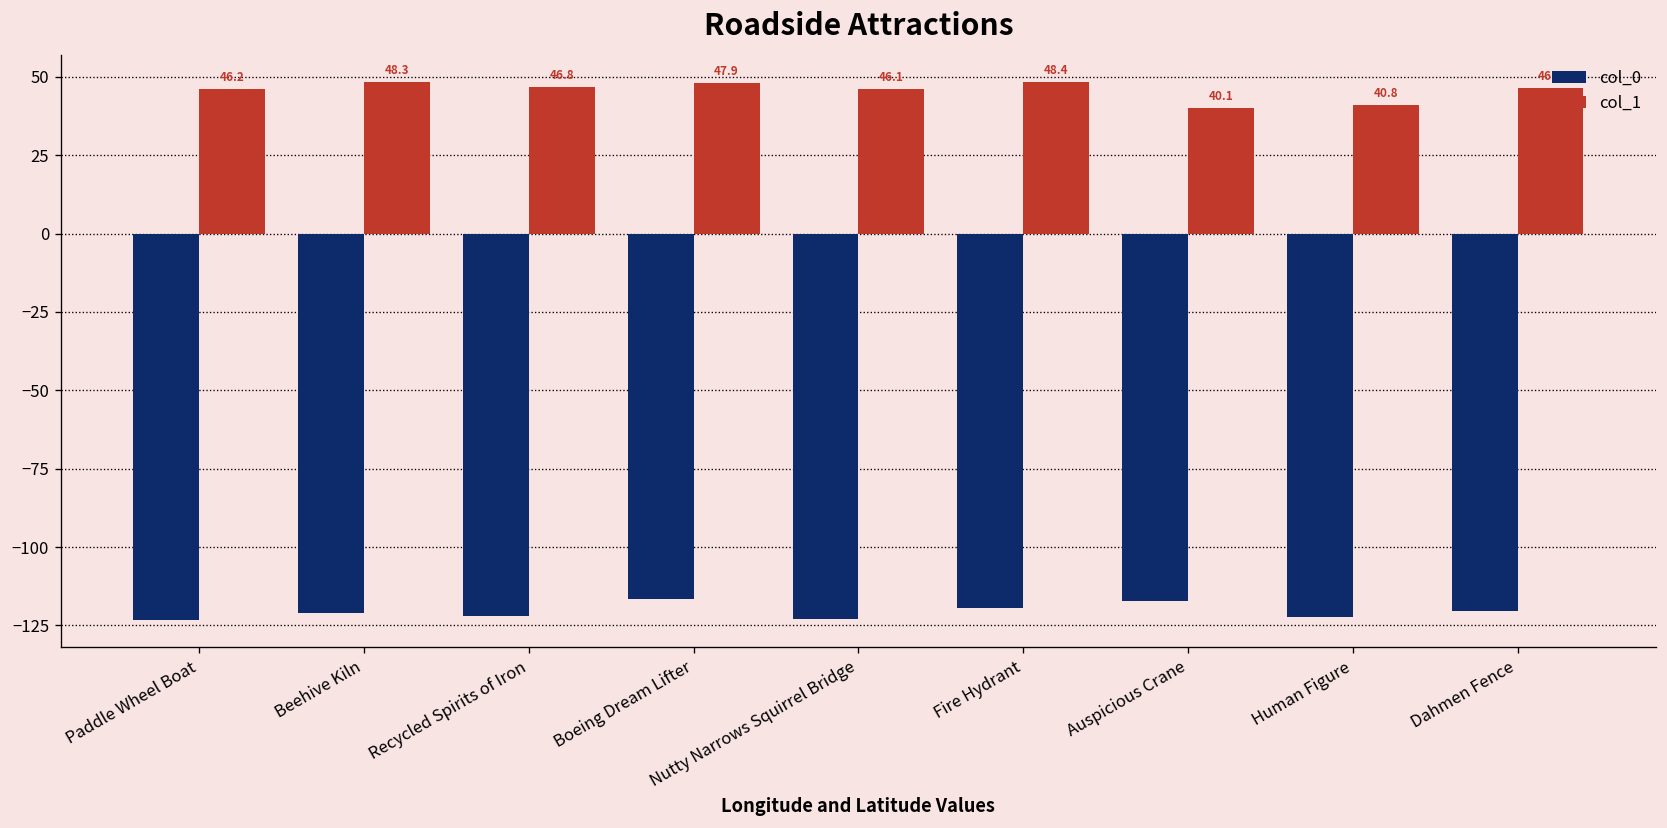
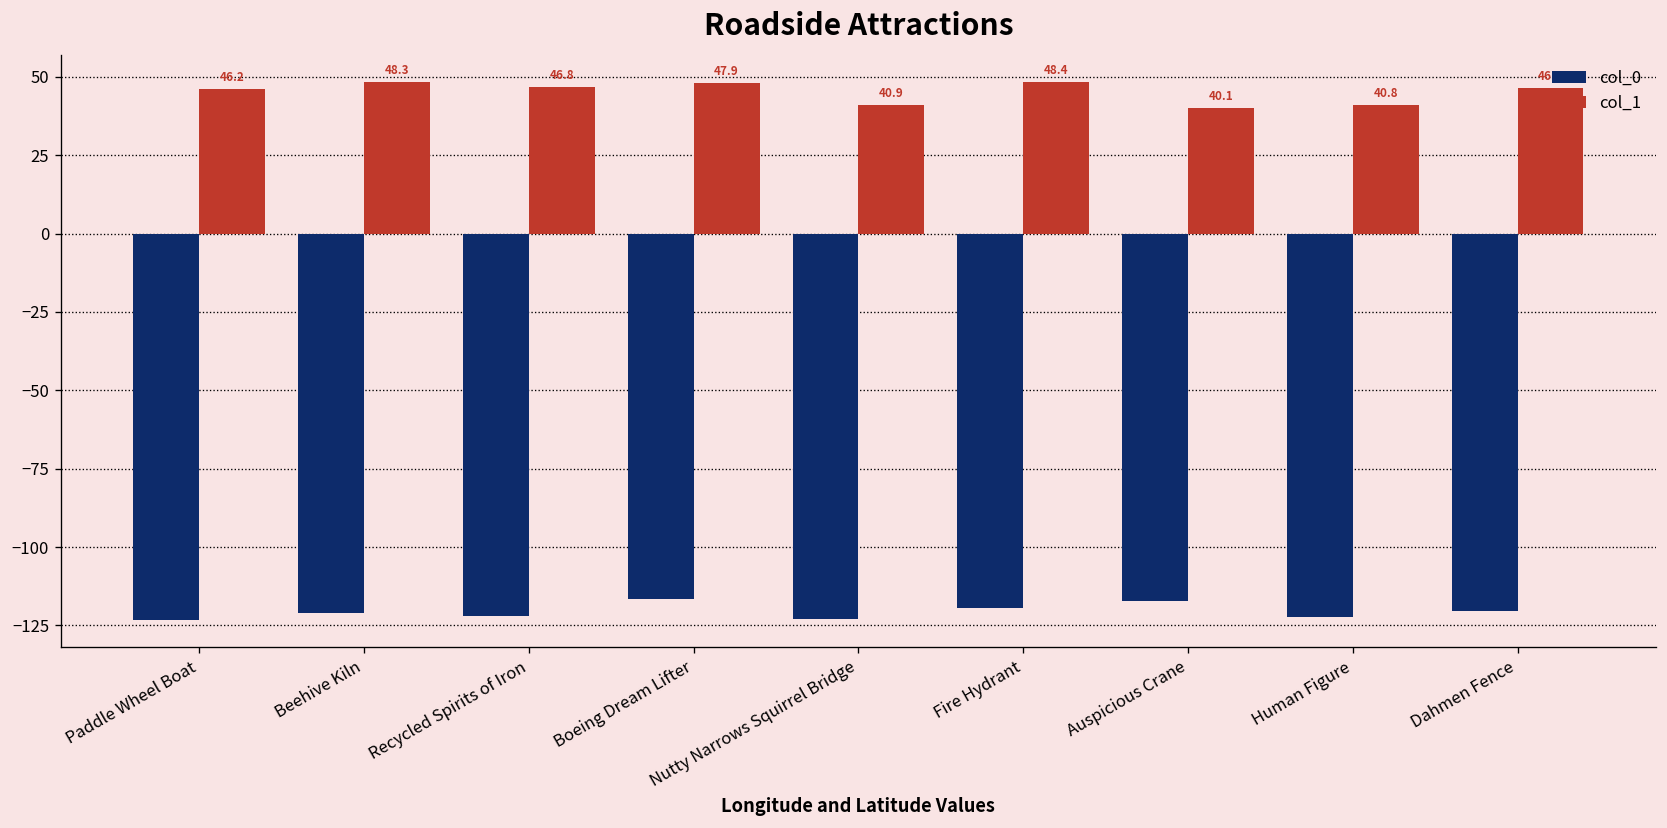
  {
    "col_0": {
      "Paddle Wheel Boat": -123,
      "Beehive Kiln": -121,
      "Recycled Spirits of Iron": -122,
      "Boeing Dream Lifter": -117,
      "Nutty Narrows Squirrel Bridge": -123,
      "Fire Hydrant": -120,
      "Auspicious Crane": -117,
      "Human Figure": -122,
      "Dahmen Fence": -120
    },
    "col_1": {
      "Paddle Wheel Boat": 46.2,
      "Beehive Kiln": 48.3,
      "Recycled Spirits of Iron": 46.8,
      "Boeing Dream Lifter": 47.9,
-     "Nutty Narrows Squirrel Bridge": 46.1,
+     "Nutty Narrows Squirrel Bridge": 40.9,
      "Fire Hydrant": 48.4,
      "Auspicious Crane": 40.1,
      "Human Figure": 40.8,
      "Dahmen Fence": 46.5
    }
  }
